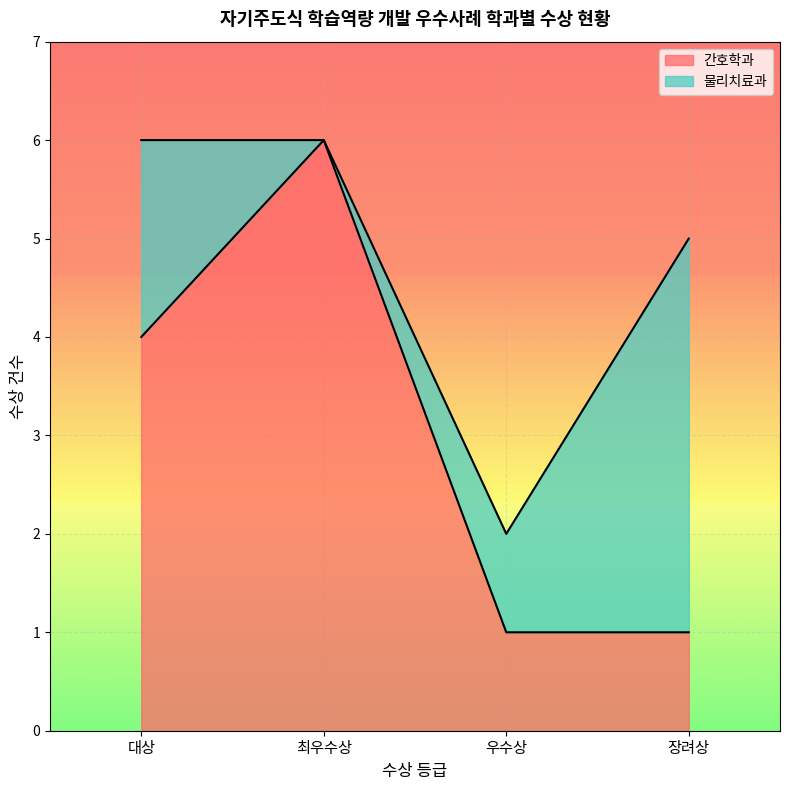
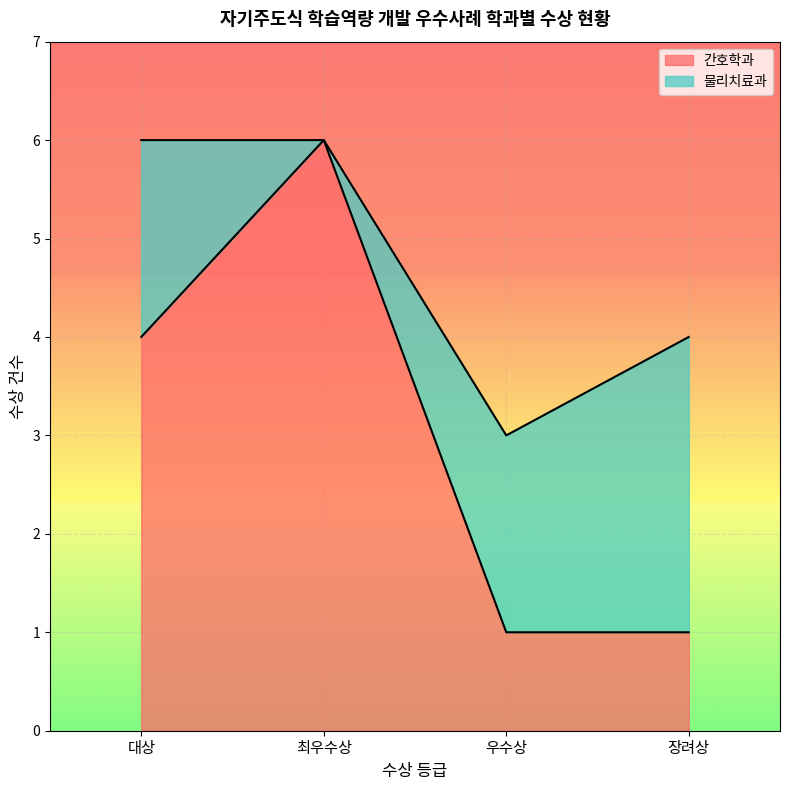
  {
    "간호학과": {
      "대상": 4,
      "우수상": 1,
      "장려상": 1
    },
    "물리치료과": {
      "대상": 6,
-     "우수상": 1,
-     "장려상": 4
+     "우수상": 2,
+     "장려상": 3
    }
  }
